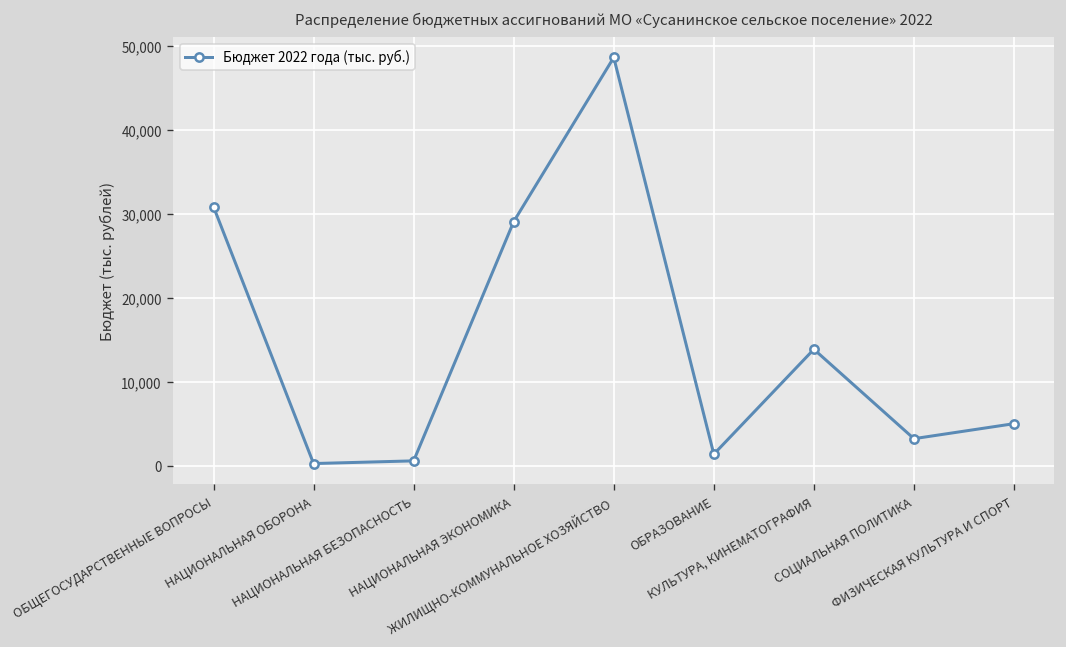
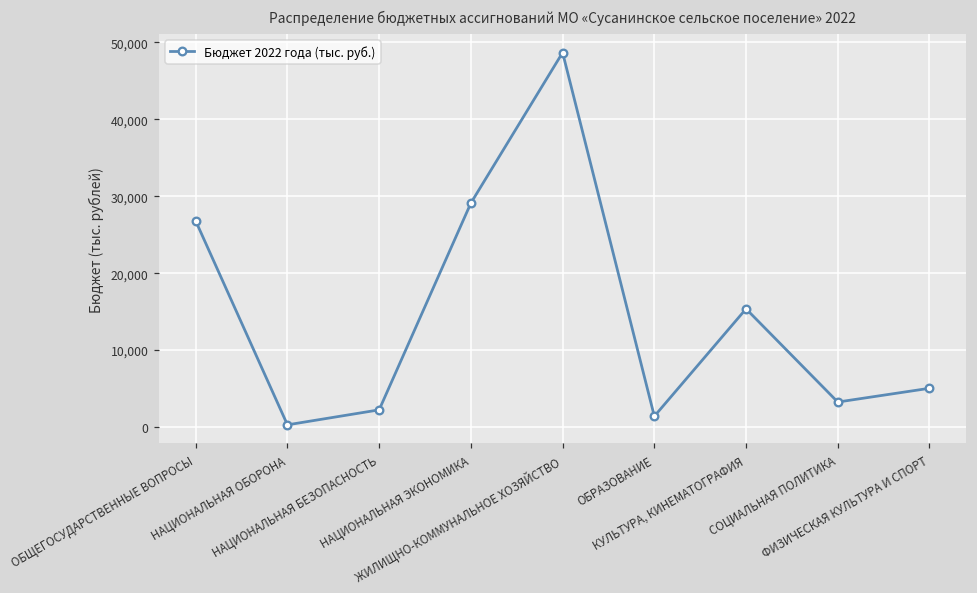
  {
-   "ОБЩЕГОСУДАРСТВЕННЫЕ ВОПРОСЫ": "31,000",
+   "ОБЩЕГОСУДАРСТВЕННЫЕ ВОПРОСЫ": "27,000",
    "НАЦИОНАЛЬНАЯ ОБОРОНА": "0",
-   "НАЦИОНАЛЬНАЯ БЕЗОПАСНОСТЬ": "1,000",
+   "НАЦИОНАЛЬНАЯ БЕЗОПАСНОСТЬ": "2,000",
    "НАЦИОНАЛЬНАЯ ЭКОНОМИКА": "29,000",
    "ЖИЛИЩНО-КОММУНАЛЬНОЕ ХОЗЯЙСТВО": "49,000",
    "ОБРАЗОВАНИЕ": "1,000",
-   "КУЛЬТУРА, КИНЕМАТОГРАФИЯ": "14,000",
+   "КУЛЬТУРА, КИНЕМАТОГРАФИЯ": "15,000",
    "СОЦИАЛЬНАЯ ПОЛИТИКА": "3,000",
    "ФИЗИЧЕСКАЯ КУЛЬТУРА И СПОРТ": "5,000"
  }
